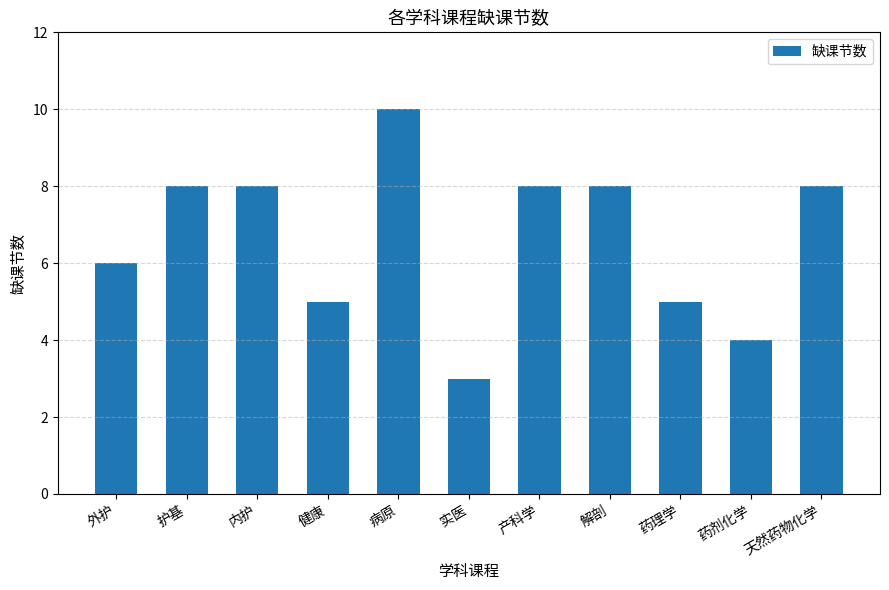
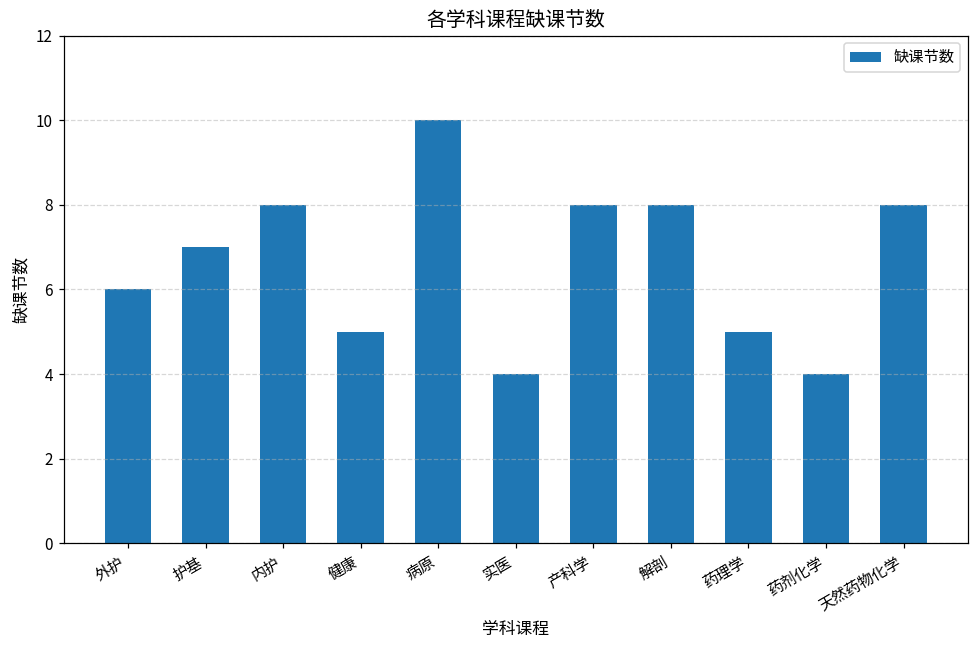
  {
    "外护": 6,
-   "护基": 8,
+   "护基": 7,
    "内护": 8,
    "健康": 5,
    "病原": 10,
-   "实医": 3,
+   "实医": 4,
    "产科学": 8,
    "解剖": 8,
    "药理学": 5,
    "药剂化学": 4,
    "天然药物化学": 8
  }
